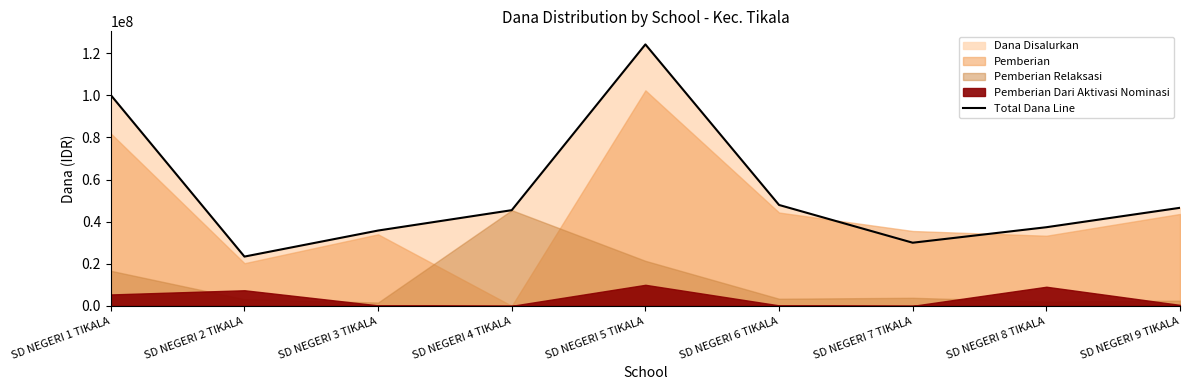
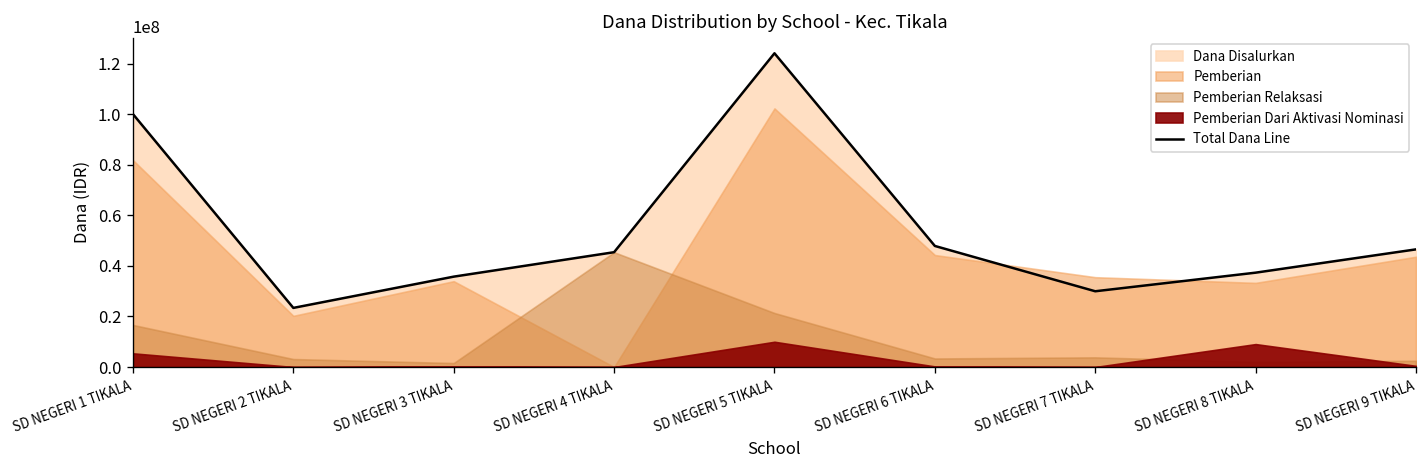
  {
    "Dana Disalurkan": {
      "SD NEGERI 1 TIKALA": 100000000,
      "SD NEGERI 2 TIKALA": 23000000,
      "SD NEGERI 3 TIKALA": 36000000,
      "SD NEGERI 5 TIKALA": 124000000,
      "SD NEGERI 6 TIKALA": 48000000,
      "SD NEGERI 7 TIKALA": 30000000,
      "SD NEGERI 8 TIKALA": 37000000,
      "SD NEGERI 9 TIKALA": 47000000
    },
    "Pemberian Dari Aktivasi Nominasi": {
      "SD NEGERI 1 TIKALA": 5000000,
-     "SD NEGERI 2 TIKALA": 7000000,
+     "SD NEGERI 2 TIKALA": 0,
      "SD NEGERI 5 TIKALA": 10000000,
      "SD NEGERI 7 TIKALA": 0,
      "SD NEGERI 8 TIKALA": 9000000
    }
  }
